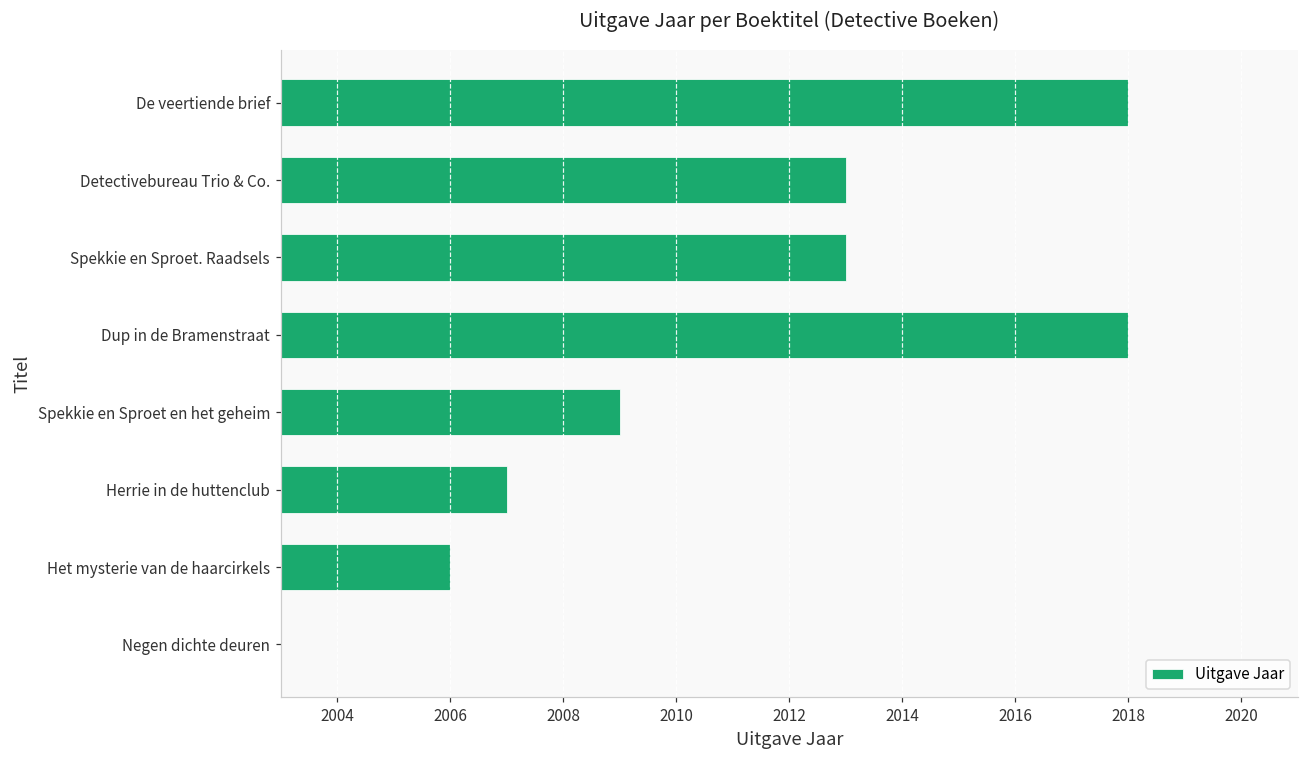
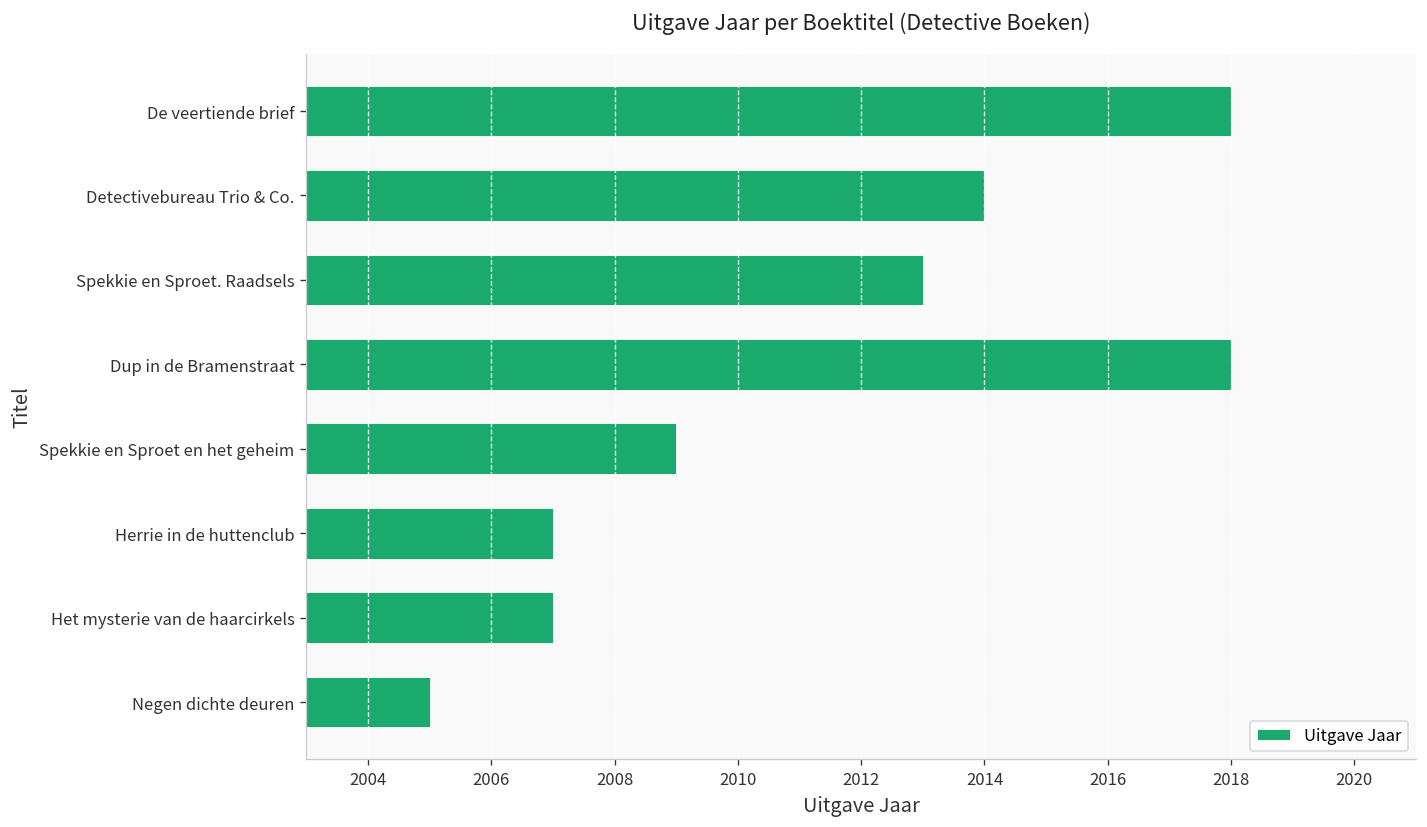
  {
    "De veertiende brief": 2018,
-   "Detectivebureau Trio & Co.": 2013,
+   "Detectivebureau Trio & Co.": 2014,
    "Spekkie en Sproet. Raadsels": 2013,
    "Dup in de Bramenstraat": 2018,
    "Spekkie en Sproet en het geheim": 2009,
    "Herrie in de huttenclub": 2007,
-   "Het mysterie van de haarcirkels": 2006,
-   "Negen dichte deuren": 2003
+   "Het mysterie van de haarcirkels": 2007,
+   "Negen dichte deuren": 2005
  }
